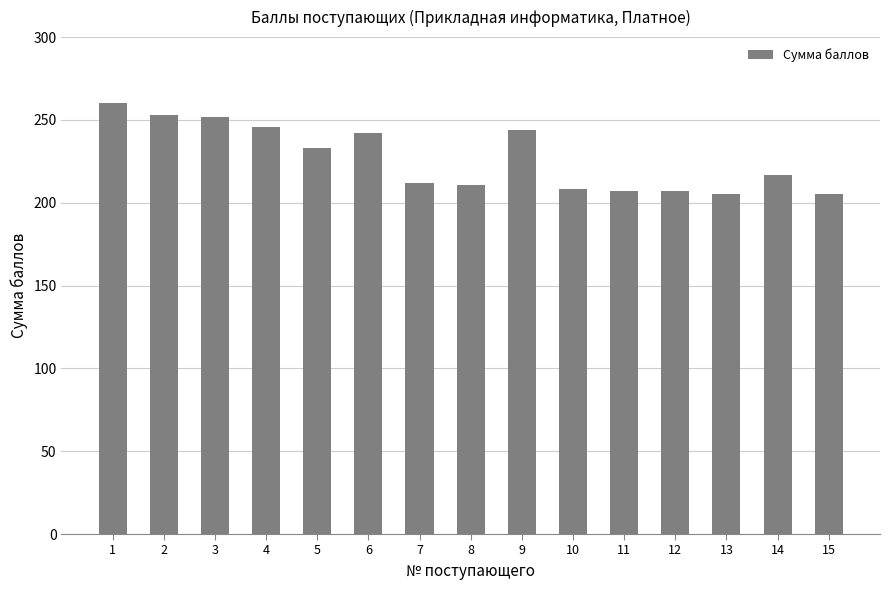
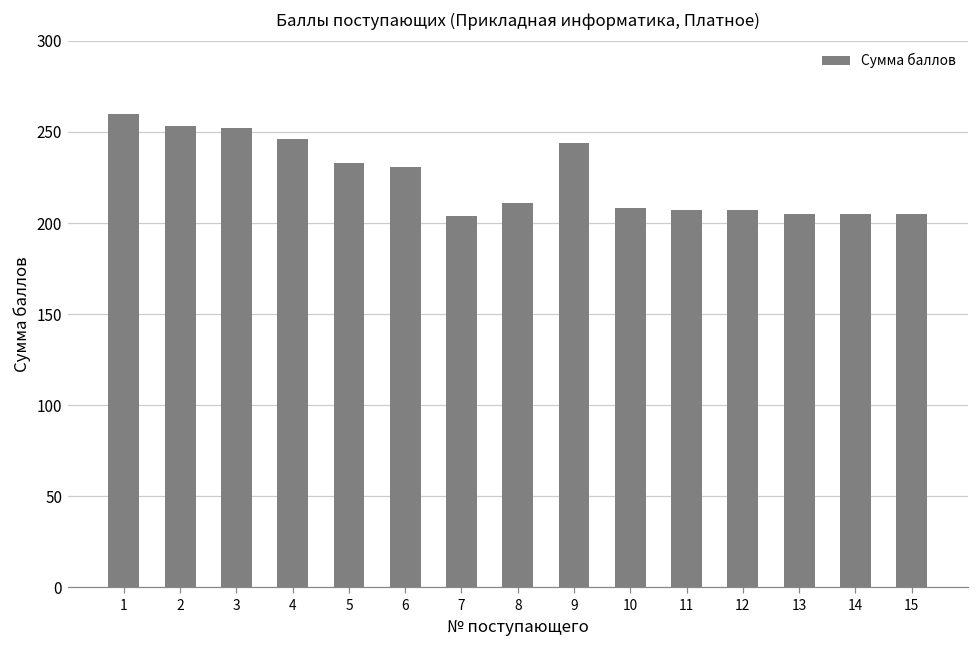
  {
    "1": 260,
    "2": 253,
    "3": 252,
    "4": 246,
    "5": 233,
-   "6": 242,
-   "7": 212,
+   "6": 231,
+   "7": 204,
    "8": 211,
    "9": 244,
    "10": 208,
    "11": 207,
    "12": 207,
    "13": 205,
-   "14": 217,
+   "14": 205,
    "15": 205
  }
